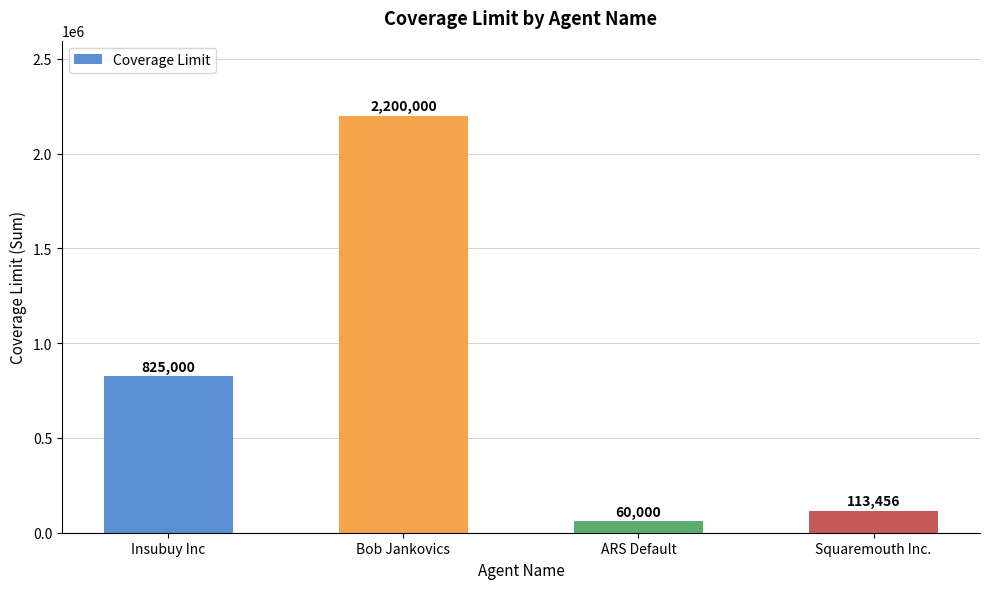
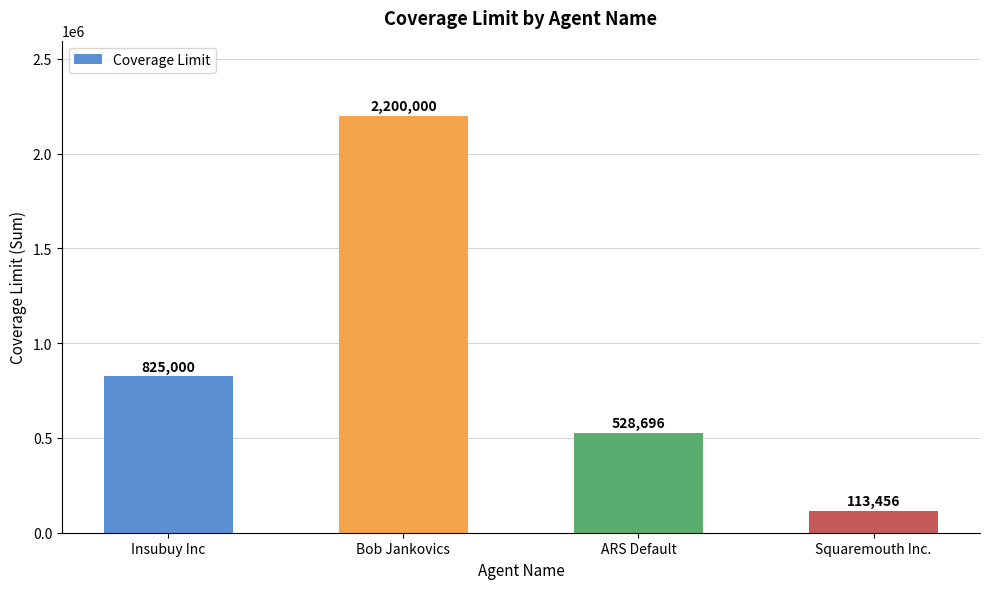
  {
    "Insubuy Inc": "825,000",
    "Bob Jankovics": "2,200,000",
-   "ARS Default": "60,000",
+   "ARS Default": "528,696",
    "Squaremouth Inc.": "113,456"
  }
